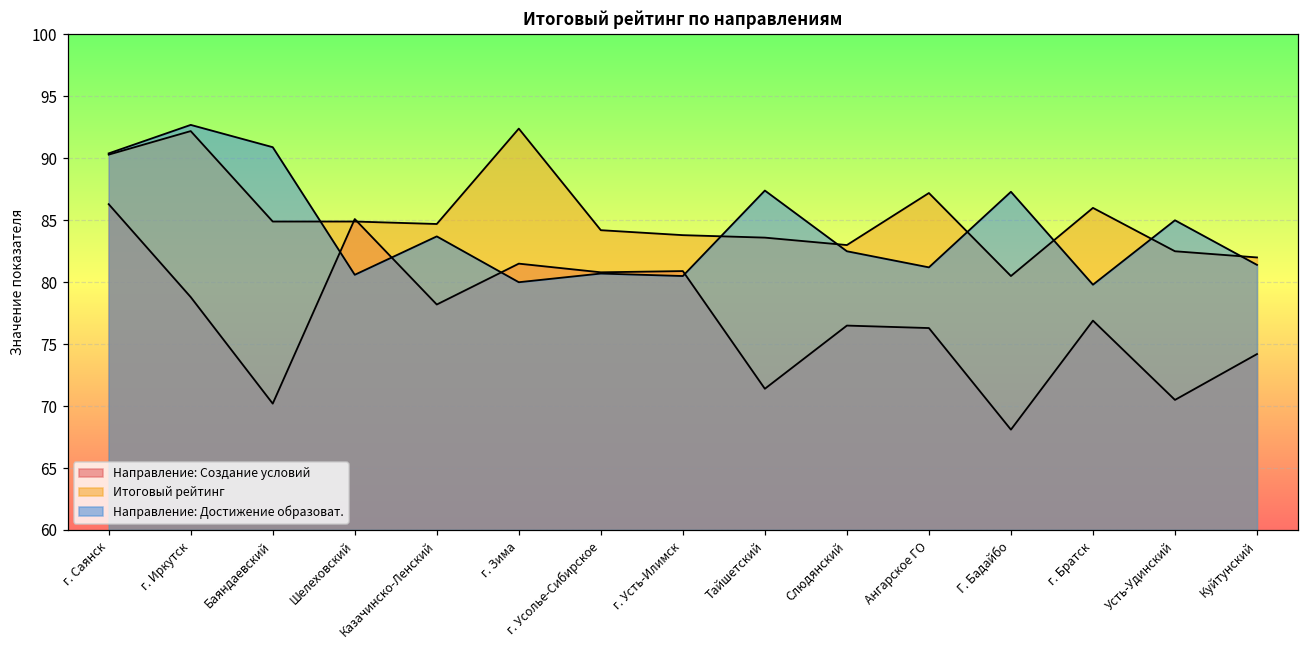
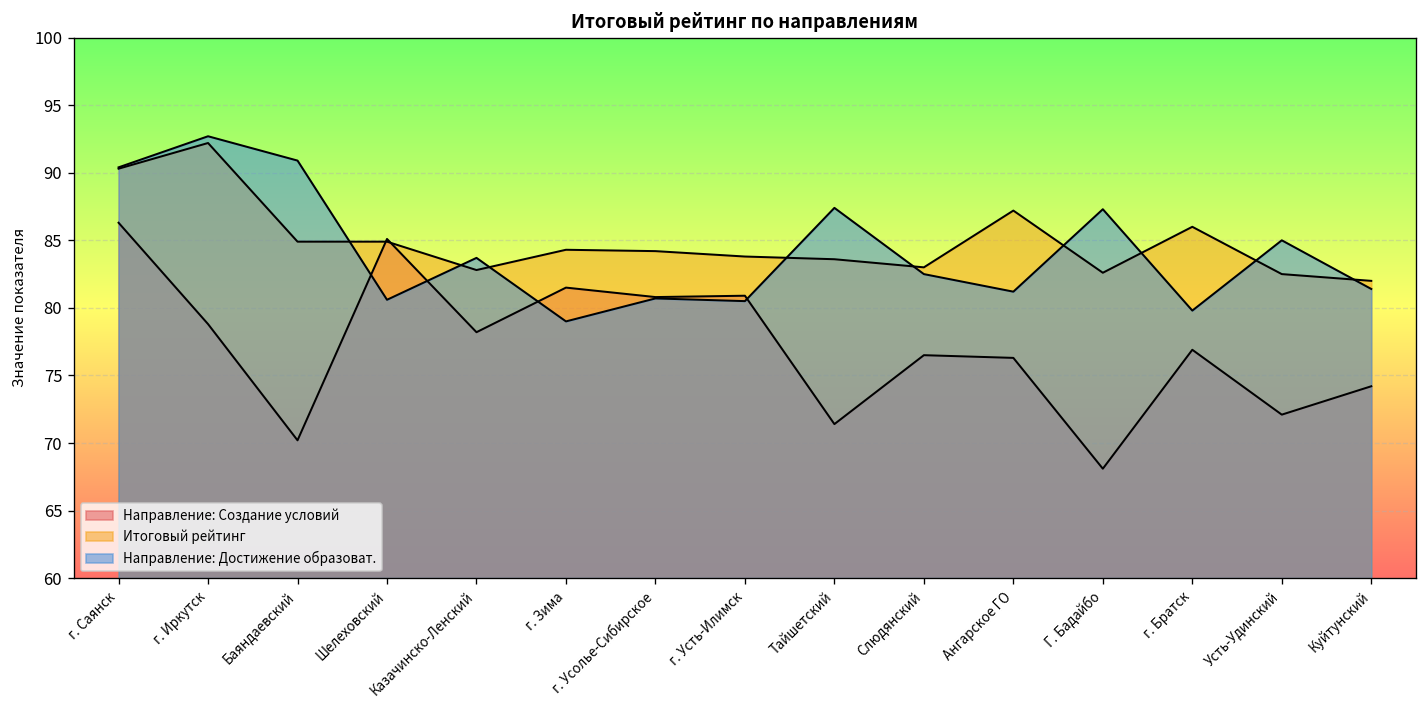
  {
    "Направление: Создание условий": {
      "г. Саянск": 86.3,
      "г. Иркутск": 78.8,
      "Баяндаевский": 70.2,
      "Казачинско-Ленский": 78.2,
      "г. Зима": 81.5,
      "г. Усть-Илимск": 80.9,
      "Тайшетский": 71.4,
      "Слюдянский": 76.5,
      "Ангарское ГО": 76.3,
      "Г. Бадайбо": 68.1,
      "г. Братск": 76.9,
-     "Усть-Удинский": 70.5,
+     "Усть-Удинский": 72.1,
      "Куйтунский": 74.2
    },
    "Итоговый рейтинг": {
      "г. Иркутск": 92.2,
      "Баяндаевский": 84.9,
-     "Казачинско-Ленский": 84.7,
-     "г. Зима": 92.4,
+     "Казачинско-Ленский": 82.8,
+     "г. Зима": 84.3,
      "г. Усолье-Сибирское": 84.2,
      "г. Усть-Илимск": 83.8,
      "Тайшетский": 83.6,
      "Слюдянский": 83.0,
      "Ангарское ГО": 87.2,
-     "Г. Бадайбо": 80.5,
+     "Г. Бадайбо": 82.6,
      "г. Братск": 86.0,
      "Усть-Удинский": 82.5,
      "Куйтунский": 82.0
    },
    "Направление: Достижение образоват.": {
      "г. Иркутск": 92.7,
      "Баяндаевский": 91,
      "Шелеховский": 80.6,
      "Казачинско-Ленский": 83.7,
-     "г. Зима": 80,
+     "г. Зима": 79,
      "г. Усть-Илимск": 80.5,
      "Тайшетский": 87.4,
      "Слюдянский": 82.5,
      "Ангарское ГО": 81,
      "Г. Бадайбо": 87.3,
      "г. Братск": 80,
      "Усть-Удинский": 85,
      "Куйтунский": 81.4
    }
  }
